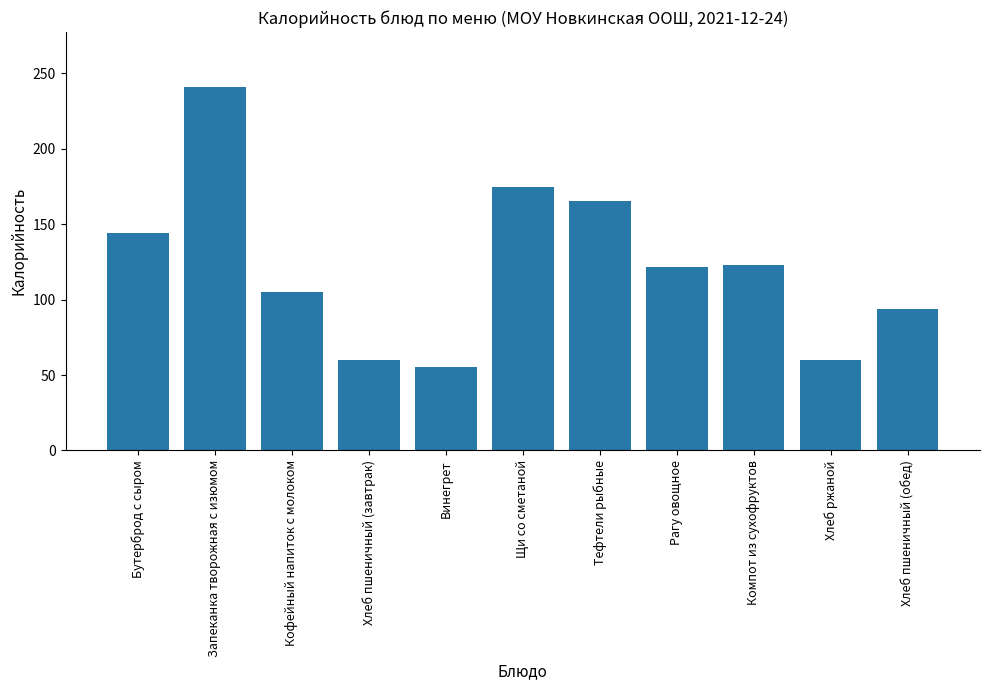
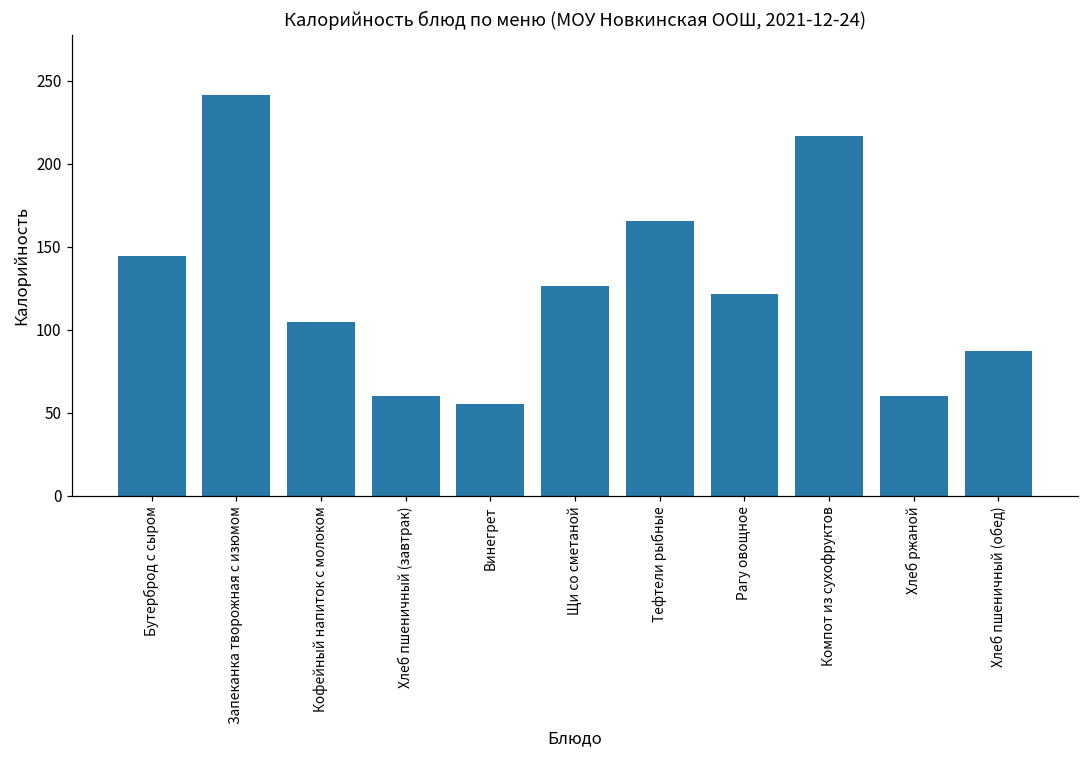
  {
    "Бутерброд с сыром": 144,
    "Запеканка творожная с изюмом": 241,
    "Кофейный напиток с молоком": 105,
    "Хлеб пшеничный (завтрак)": 60,
    "Винегрет": 55,
-   "Щи со сметаной": 174,
+   "Щи со сметаной": 126,
    "Тефтели рыбные": 166,
    "Рагу овощное": 122,
-   "Компот из сухофруктов": 123,
+   "Компот из сухофруктов": 217,
    "Хлеб ржаной": 60,
-   "Хлеб пшеничный (обед)": 94
+   "Хлеб пшеничный (обед)": 87
  }
